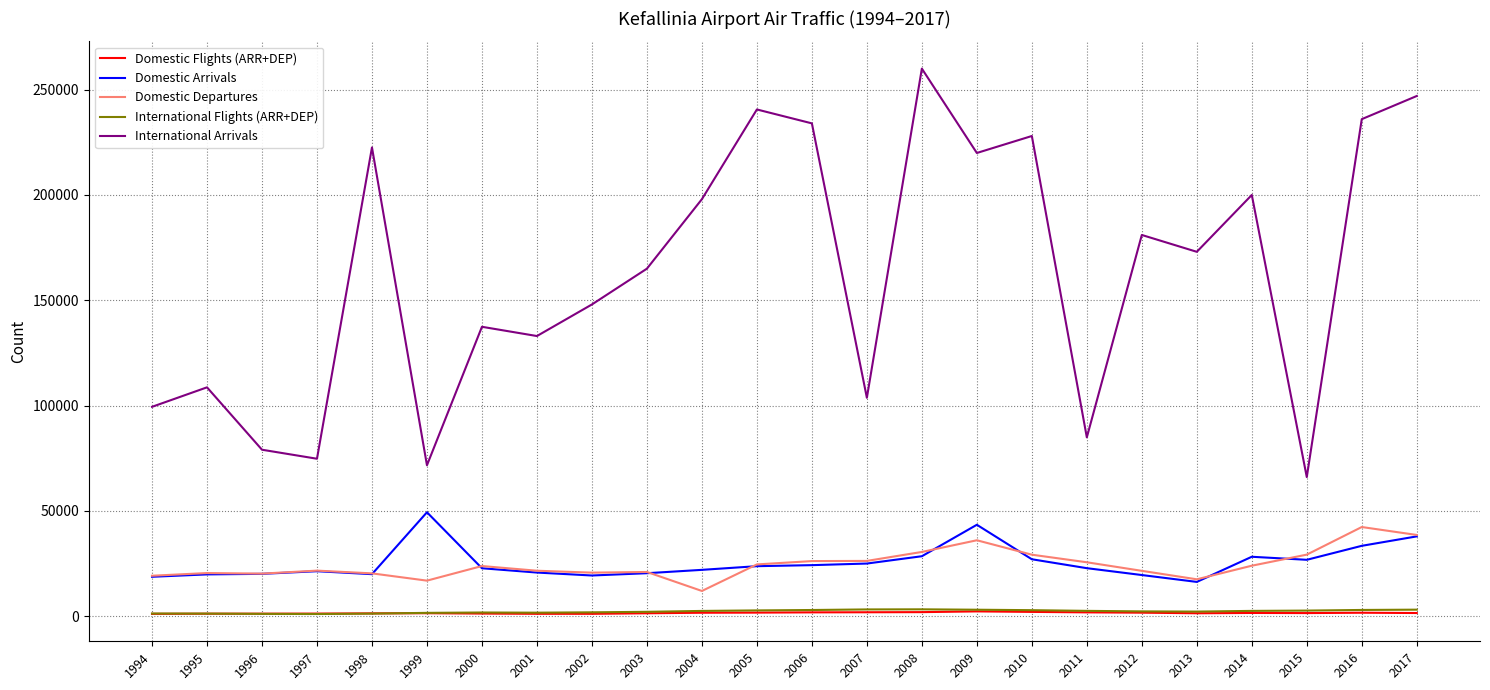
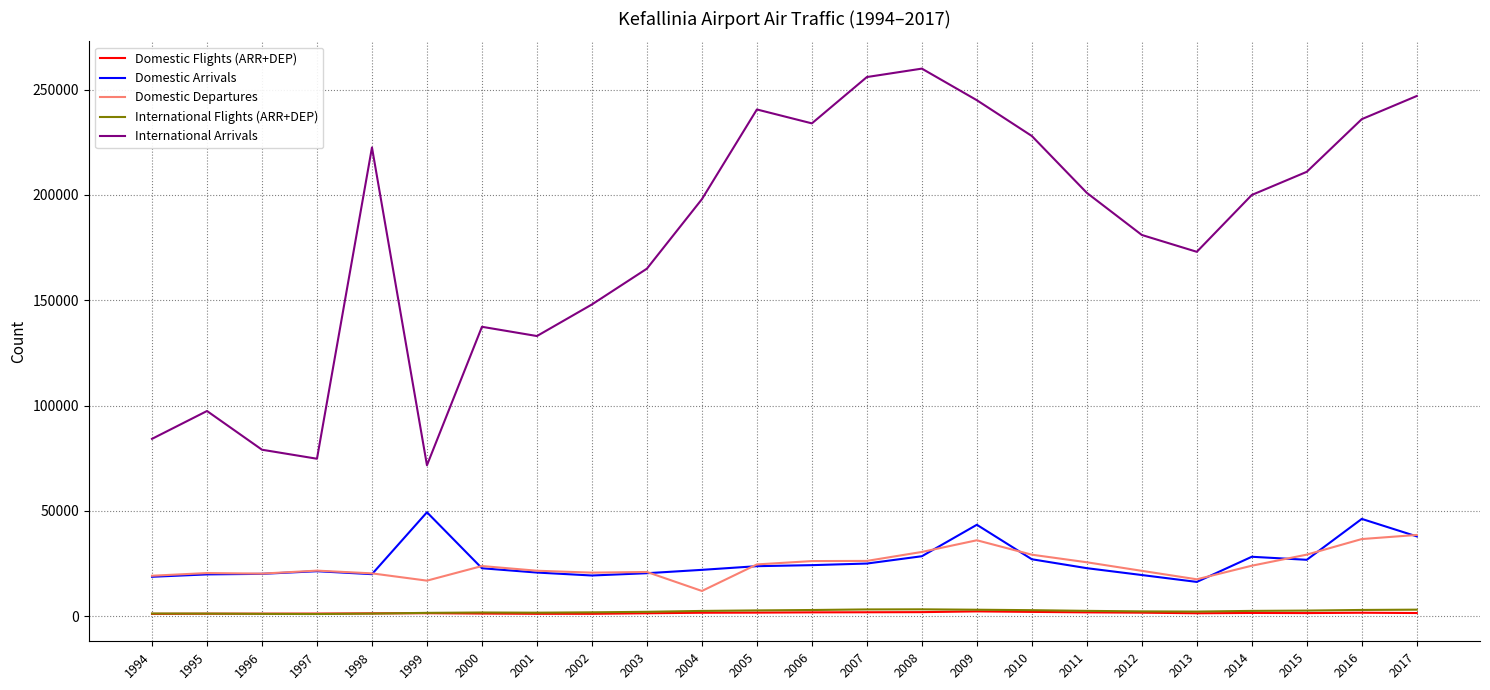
  {
    "Domestic Flights (ARR+DEP)": {
      "2007": 2000,
      "2008": 2000,
      "2016": 2000,
      "2017": 1000
    },
    "Domestic Arrivals": {
      "1999": 49000,
      "2002": 19000,
      "2004": 22000,
      "2006": 24000,
      "2007": 25000,
      "2008": 28000,
      "2009": 43000,
      "2010": 27000,
      "2011": 23000,
      "2012": 19000,
      "2013": 16000,
      "2014": 28000,
      "2015": 27000,
-     "2016": 33000
+     "2016": 46000
    },
    "Domestic Departures": {
      "1999": 17000,
      "2002": 21000,
      "2004": 12000,
      "2006": 26000,
      "2007": 26000,
      "2008": 30000,
      "2009": 36000,
      "2010": 29000,
      "2011": 26000,
      "2012": 21000,
      "2013": 17000,
      "2014": 24000,
      "2015": 29000,
-     "2016": 42000
+     "2016": 37000
    },
    "International Flights (ARR+DEP)": {
      "2007": 3000,
      "2008": 3000,
      "2016": 3000,
      "2017": 3000
    },
    "International Arrivals": {
-     "1994": 99000,
-     "1995": 109000,
+     "1994": 84000,
+     "1995": 97000,
      "1996": 79000,
      "1997": 75000,
      "1998": 223000,
      "1999": 72000,
      "2000": 137000,
      "2001": 133000,
      "2002": 148000,
      "2003": 165000,
      "2004": 198000,
      "2005": 241000,
      "2006": 234000,
-     "2007": 104000,
+     "2007": 256000,
      "2008": 260000,
-     "2009": 220000,
+     "2009": 245000,
      "2010": 228000,
-     "2011": 85000,
+     "2011": 201000,
      "2012": 181000,
      "2013": 173000,
      "2014": 200000,
-     "2015": 66000,
+     "2015": 211000,
      "2016": 236000,
      "2017": 247000
    }
  }
